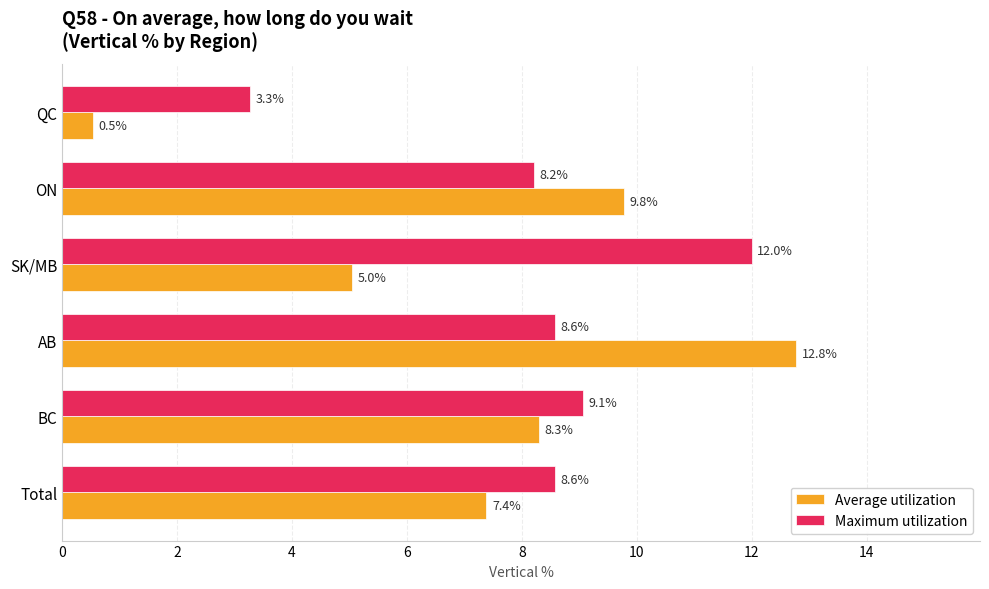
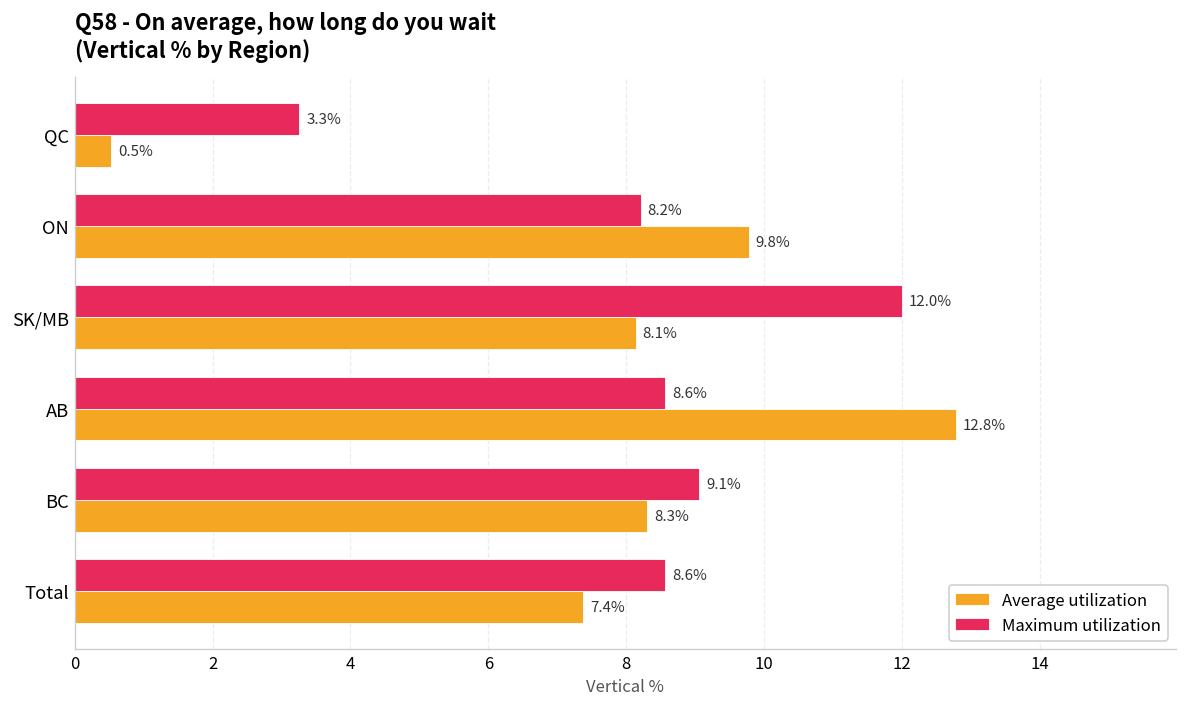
  {
    "Average utilization": {
      "QC": "0.5%",
      "ON": "9.8%",
-     "SK/MB": "5.0%",
+     "SK/MB": "8.1%",
      "AB": "12.8%",
      "BC": "8.3%",
      "Total": "7.4%"
    },
    "Maximum utilization": {
      "QC": "3.3%",
      "ON": "8.2%",
      "SK/MB": "12.0%",
      "AB": "8.6%",
      "BC": "9.1%",
      "Total": "8.6%"
    }
  }
